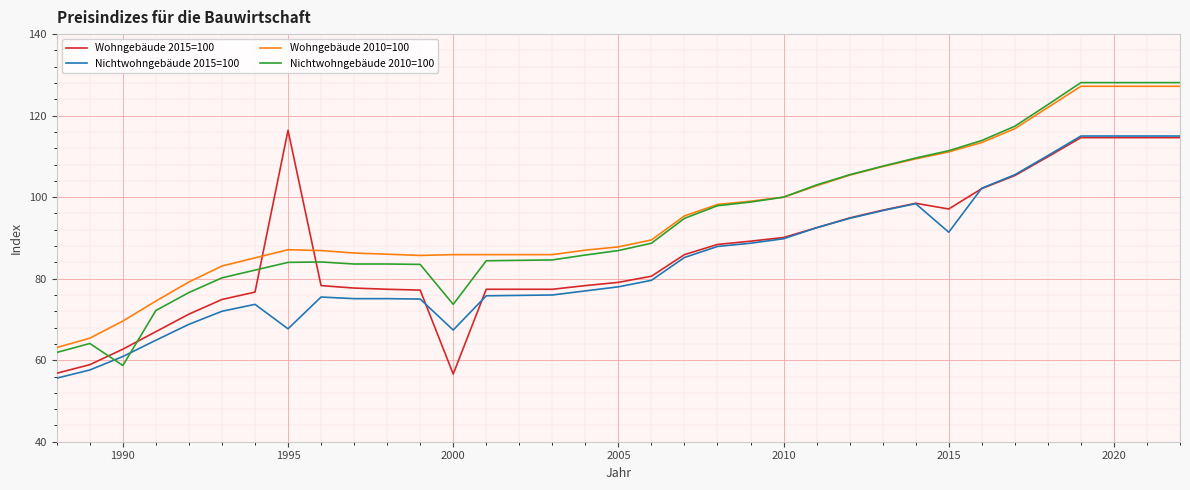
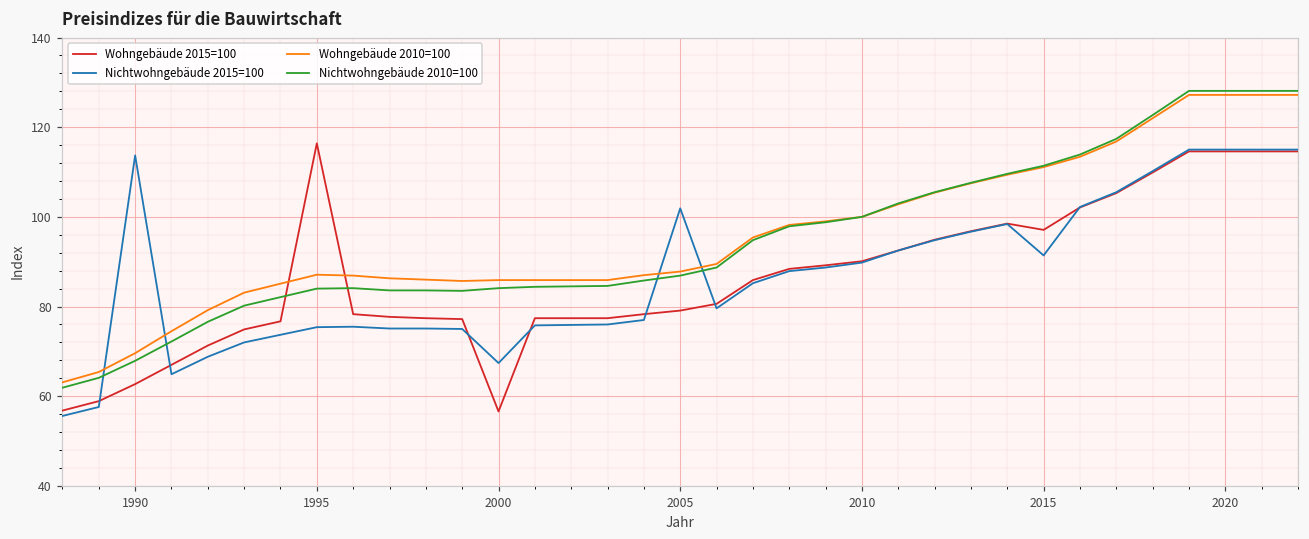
  {
    "Wohngebäude 2015=100": {
      "1990": 63,
      "1995": 116,
      "2000": 57,
      "2005": 79,
      "2015": 97
    },
    "Nichtwohngebäude 2015=100": {
-     "1990": 61,
-     "1995": 68,
+     "1990": 114,
+     "1995": 75,
      "2000": 67,
-     "2005": 78,
+     "2005": 102,
      "2015": 91
    },
    "Wohngebäude 2010=100": {
      "1990": 70,
      "1995": 87,
      "2000": 86,
      "2005": 88,
      "2020": 127
    },
    "Nichtwohngebäude 2010=100": {
-     "1990": 59,
+     "1990": 68,
      "1995": 84,
-     "2000": 74,
+     "2000": 84,
      "2005": 87,
      "2020": 128
    }
  }
